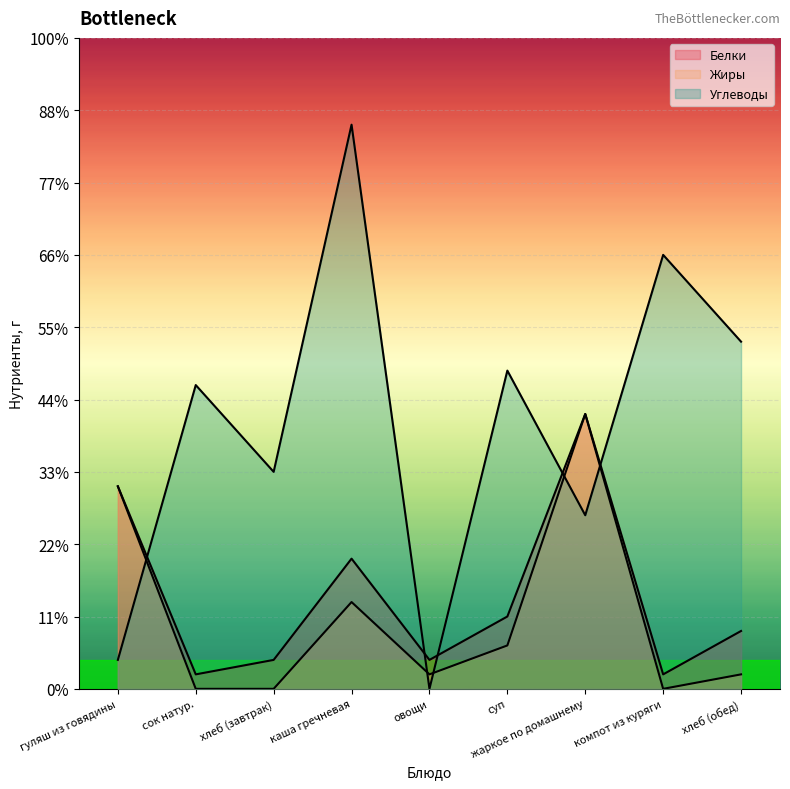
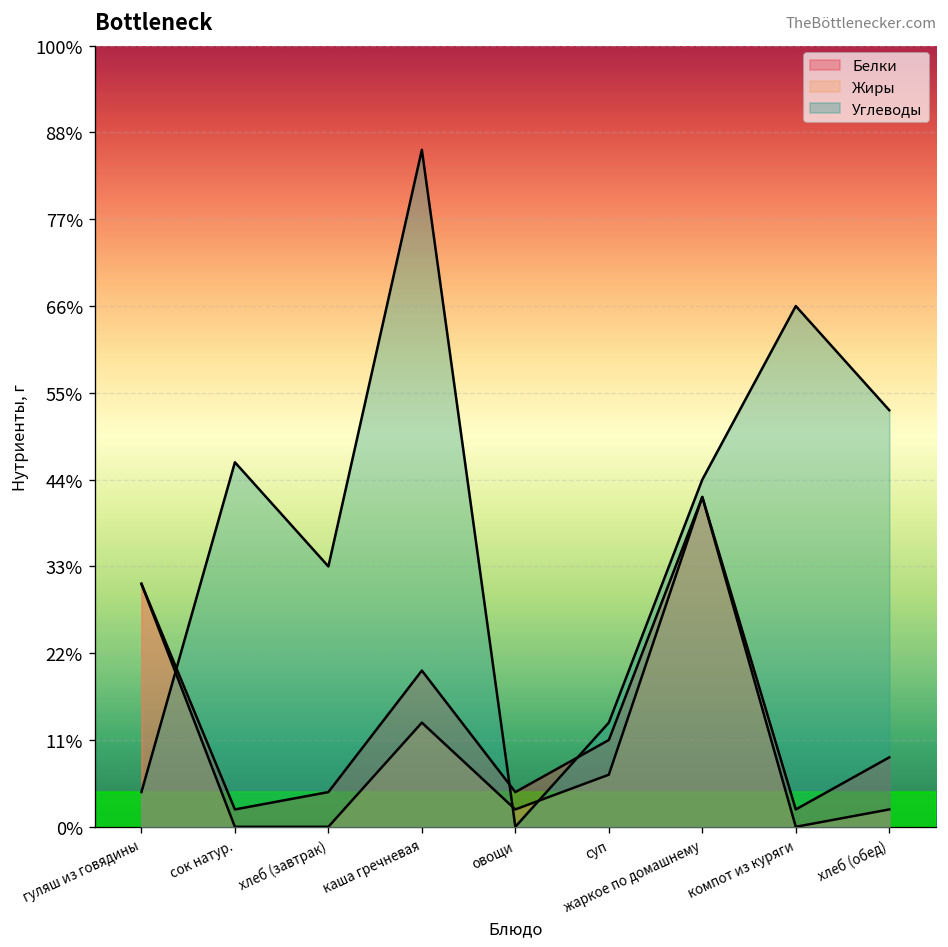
  {
    "Углеводы": {
      "сок натур.": "47%",
      "хлеб (завтрак)": "33%",
      "каша гречневая": "87%",
-     "суп": "49%",
-     "жаркое по домашнему": "27%",
+     "суп": "13%",
+     "жаркое по домашнему": "44%",
      "компот из куряги": "67%",
      "хлеб (обед)": "53%"
    }
  }
